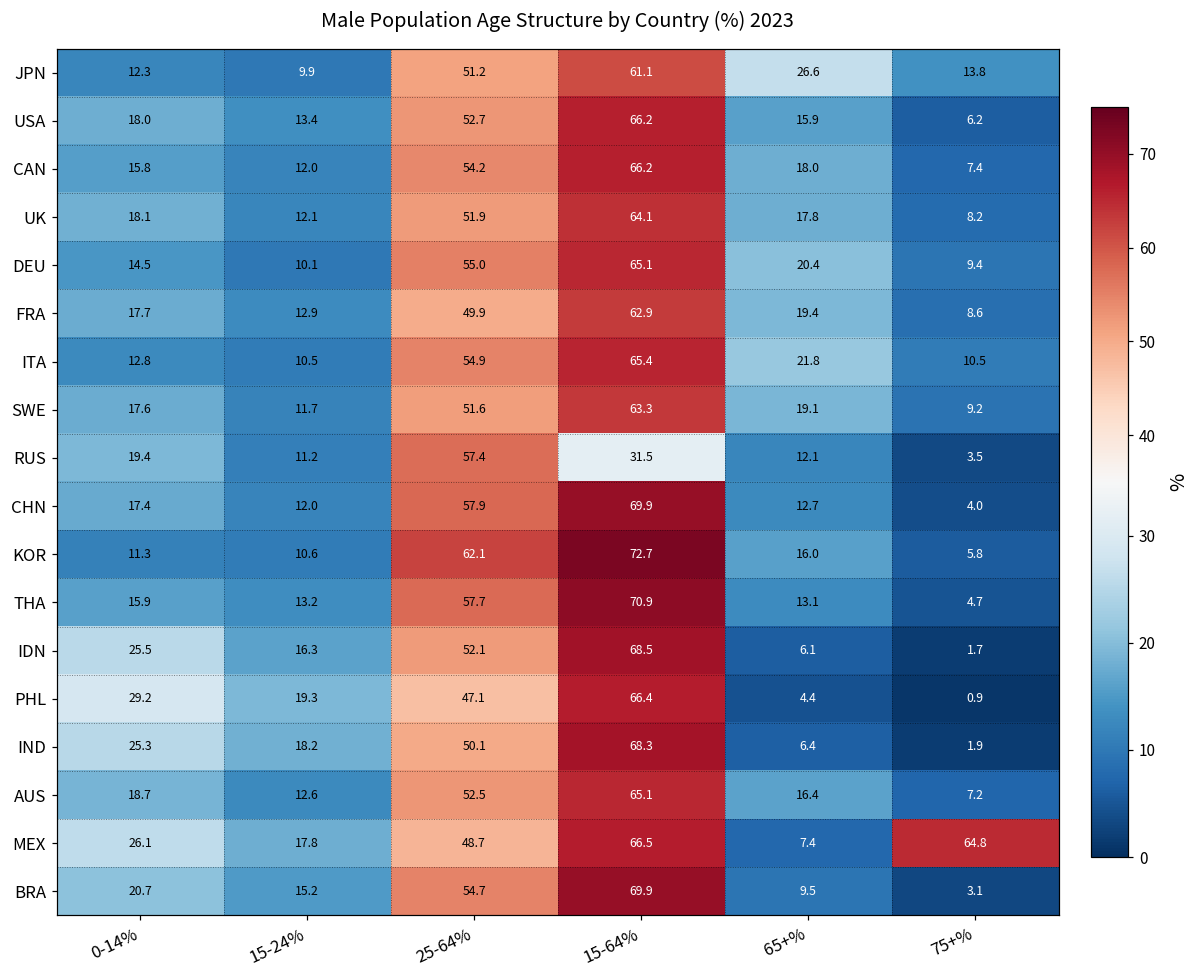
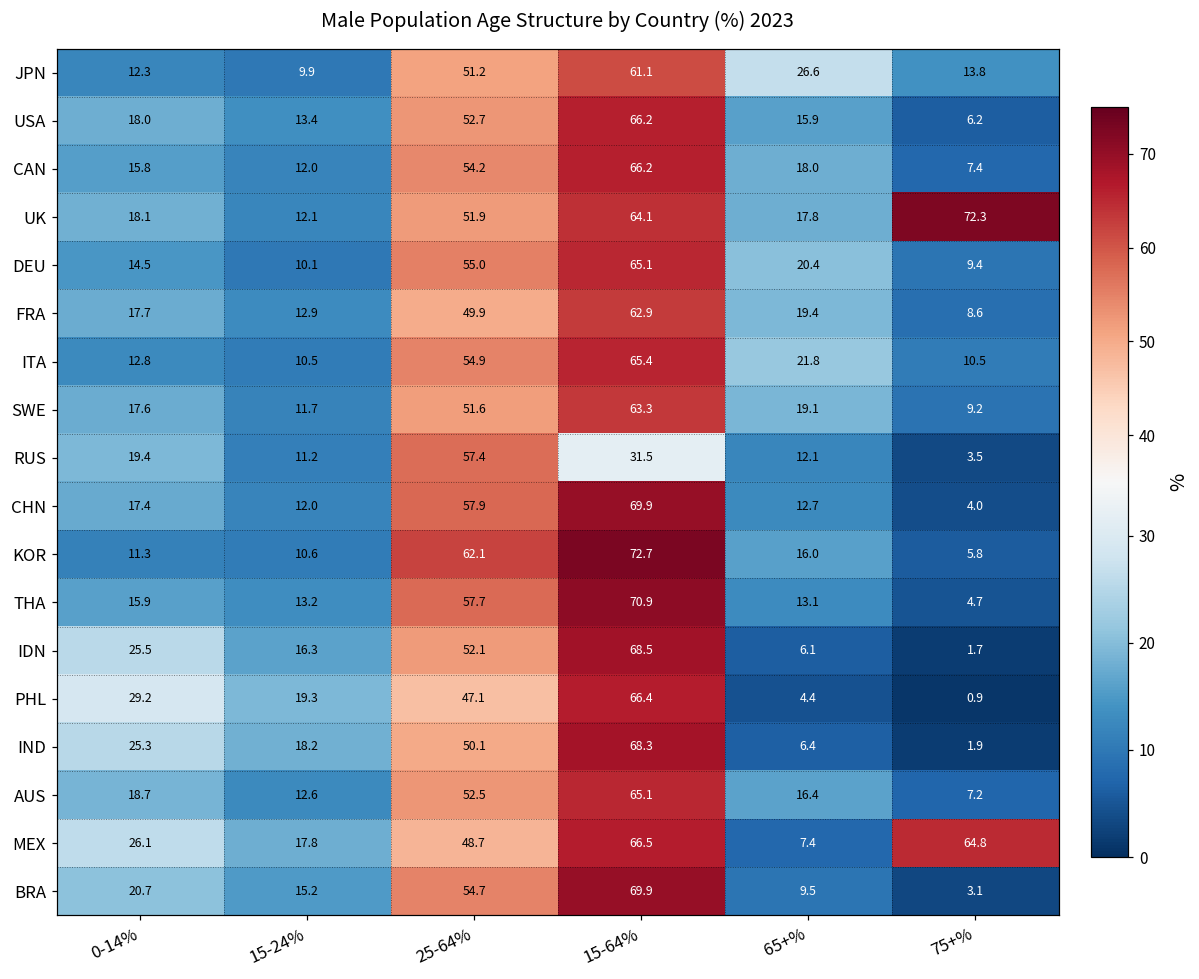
  {
    "JPN": {
      "0-14%": 12.3,
      "15-24%": 9.9,
      "25-64%": 51.2,
      "15-64%": 61.1,
      "65+%": 26.6,
      "75+%": 13.8
    },
    "USA": {
      "0-14%": 18.0,
      "15-24%": 13.4,
      "25-64%": 52.7,
      "15-64%": 66.2,
      "65+%": 15.9,
      "75+%": 6.2
    },
    "CAN": {
      "0-14%": 15.8,
      "15-24%": 12.0,
      "25-64%": 54.2,
      "15-64%": 66.2,
      "65+%": 18.0,
      "75+%": 7.4
    },
    "UK": {
      "0-14%": 18.1,
      "15-24%": 12.1,
      "25-64%": 51.9,
      "15-64%": 64.1,
      "65+%": 17.8,
-     "75+%": 8.2
+     "75+%": 72.3
    },
    "DEU": {
      "0-14%": 14.5,
      "15-24%": 10.1,
      "25-64%": 55.0,
      "15-64%": 65.1,
      "65+%": 20.4,
      "75+%": 9.4
    },
    "FRA": {
      "0-14%": 17.7,
      "15-24%": 12.9,
      "25-64%": 49.9,
      "15-64%": 62.9,
      "65+%": 19.4,
      "75+%": 8.6
    },
    "ITA": {
      "0-14%": 12.8,
      "15-24%": 10.5,
      "25-64%": 54.9,
      "15-64%": 65.4,
      "65+%": 21.8,
      "75+%": 10.5
    },
    "SWE": {
      "0-14%": 17.6,
      "15-24%": 11.7,
      "25-64%": 51.6,
      "15-64%": 63.3,
      "65+%": 19.1,
      "75+%": 9.2
    },
    "RUS": {
      "0-14%": 19.4,
      "15-24%": 11.2,
      "25-64%": 57.4,
      "15-64%": 31.5,
      "65+%": 12.1,
      "75+%": 3.5
    },
    "CHN": {
      "0-14%": 17.4,
      "15-24%": 12.0,
      "25-64%": 57.9,
      "15-64%": 69.9,
      "65+%": 12.7,
      "75+%": 4.0
    },
    "KOR": {
      "0-14%": 11.3,
      "15-24%": 10.6,
      "25-64%": 62.1,
      "15-64%": 72.7,
      "65+%": 16.0,
      "75+%": 5.8
    },
    "THA": {
      "0-14%": 15.9,
      "15-24%": 13.2,
      "25-64%": 57.7,
      "15-64%": 70.9,
      "65+%": 13.1,
      "75+%": 4.7
    },
    "IDN": {
      "0-14%": 25.5,
      "15-24%": 16.3,
      "25-64%": 52.1,
      "15-64%": 68.5,
      "65+%": 6.1,
      "75+%": 1.7
    },
    "PHL": {
      "0-14%": 29.2,
      "15-24%": 19.3,
      "25-64%": 47.1,
      "15-64%": 66.4,
      "65+%": 4.4,
      "75+%": 0.9
    },
    "IND": {
      "0-14%": 25.3,
      "15-24%": 18.2,
      "25-64%": 50.1,
      "15-64%": 68.3,
      "65+%": 6.4,
      "75+%": 1.9
    },
    "AUS": {
      "0-14%": 18.7,
      "15-24%": 12.6,
      "25-64%": 52.5,
      "15-64%": 65.1,
      "65+%": 16.4,
      "75+%": 7.2
    },
    "MEX": {
      "0-14%": 26.1,
      "15-24%": 17.8,
      "25-64%": 48.7,
      "15-64%": 66.5,
      "65+%": 7.4,
      "75+%": 64.8
    },
    "BRA": {
      "0-14%": 20.7,
      "15-24%": 15.2,
      "25-64%": 54.7,
      "15-64%": 69.9,
      "65+%": 9.5,
      "75+%": 3.1
    }
  }
